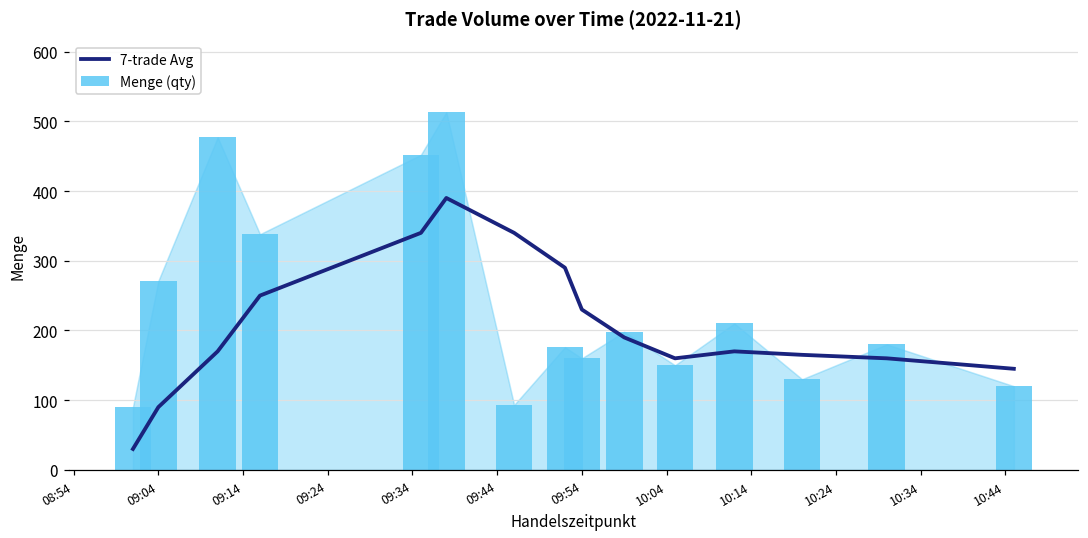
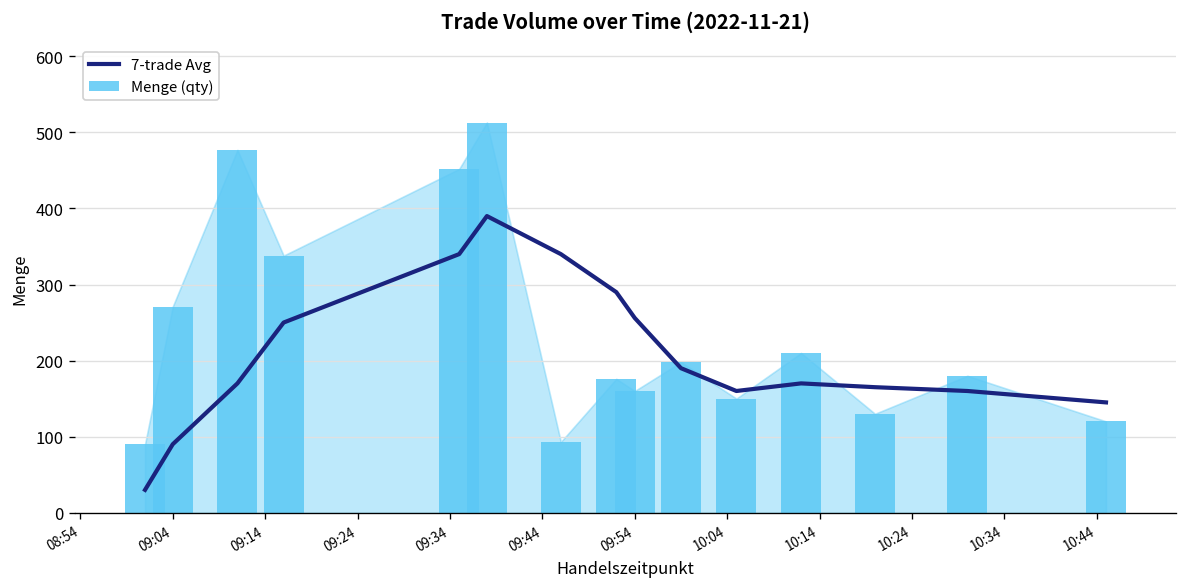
  {
    "Menge (qty)": {
      "09:04": 270,
      "09:54": 160
    },
    "7-trade Avg": {
      "09:04": 90,
-     "09:54": 230
+     "09:54": 260
    }
  }
